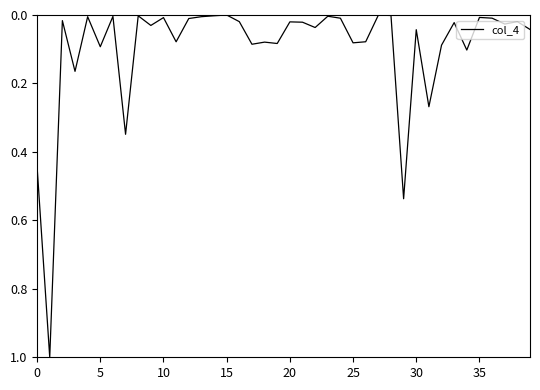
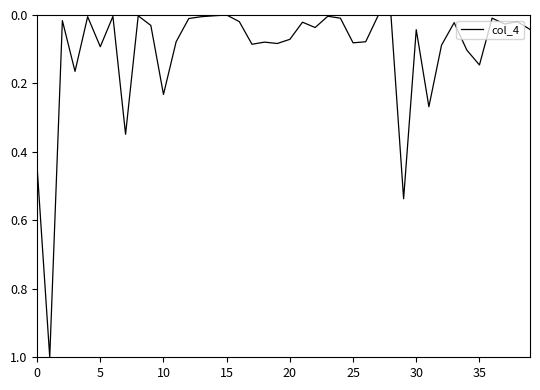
  {
    "0": 0.44,
    "5": 0.09,
-   "10": 0.01,
+   "10": 0.23,
    "15": 0.00,
-   "20": 0.02,
+   "20": 0.07,
    "25": 0.08,
    "30": 0.04,
-   "35": 0.01
+   "35": 0.15
  }
